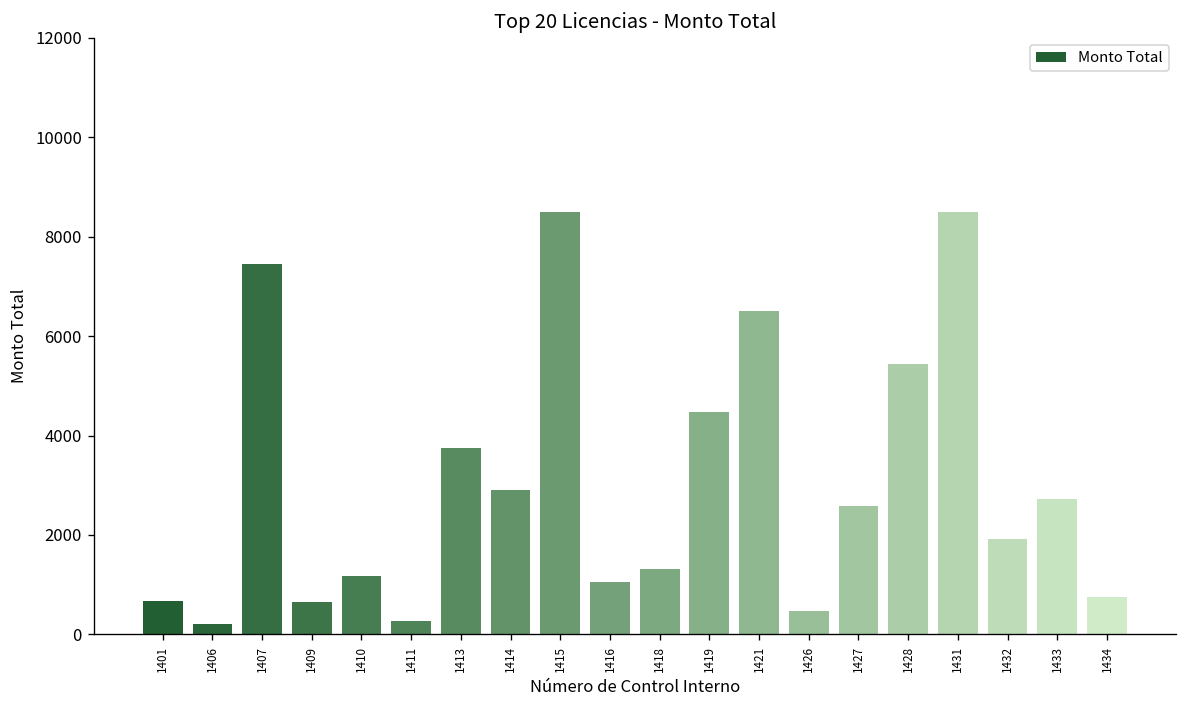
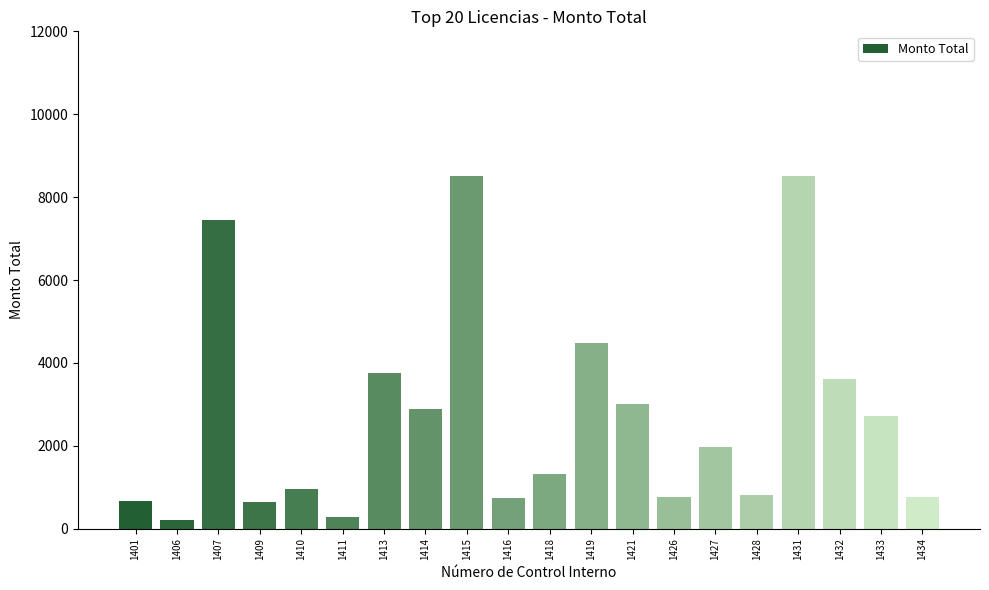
  {
    "1401": 700,
    "1406": 200,
    "1407": 7400,
    "1409": 700,
-   "1410": 1200,
+   "1410": 1000,
    "1411": 300,
    "1413": 3700,
    "1414": 2900,
    "1415": 8500,
-   "1416": 1100,
+   "1416": 700,
    "1418": 1300,
    "1419": 4500,
-   "1421": 6500,
-   "1426": 500,
-   "1427": 2600,
-   "1428": 5400,
+   "1421": 3000,
+   "1426": 800,
+   "1427": 2000,
+   "1428": 800,
    "1431": 8500,
-   "1432": 1900,
+   "1432": 3600,
    "1433": 2700,
    "1434": 800
  }
